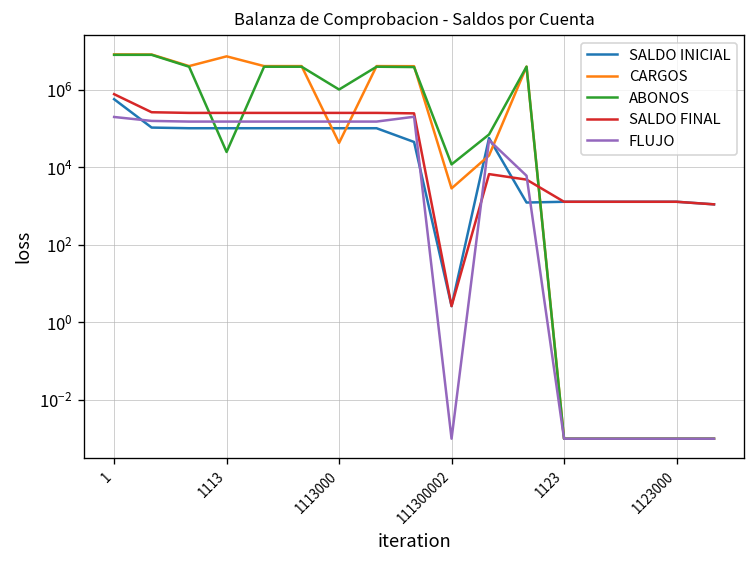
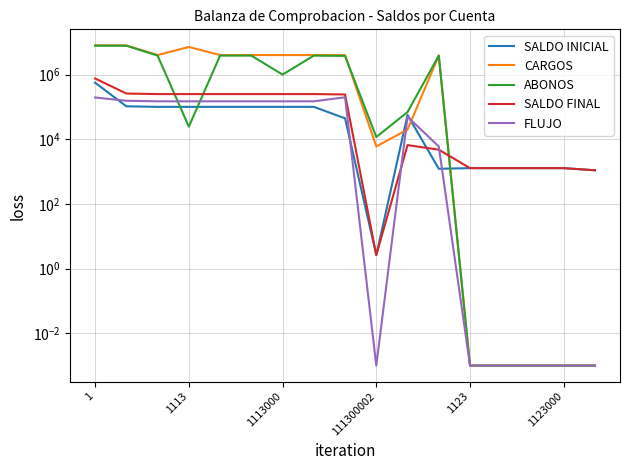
  {
    "SALDO INICIAL": {
      "1": 600000,
      "1113": 100000,
      "1113000": 100000
    },
    "CARGOS": {
      "1113": 7000000,
-     "1113000": 40000,
-     "111300002": 3000
+     "1113000": 4000000,
+     "111300002": 6000
    },
    "ABONOS": {
      "1113": 20000,
      "1113000": 1000000,
      "111300002": 12000
    },
    "SALDO FINAL": {
      "1": 800000,
      "1113": 300000,
      "1113000": 300000
    },
    "FLUJO": {
      "1": 200000,
      "1113": 100000,
      "1113000": 100000,
      "111300002": 0.0010
    }
  }
